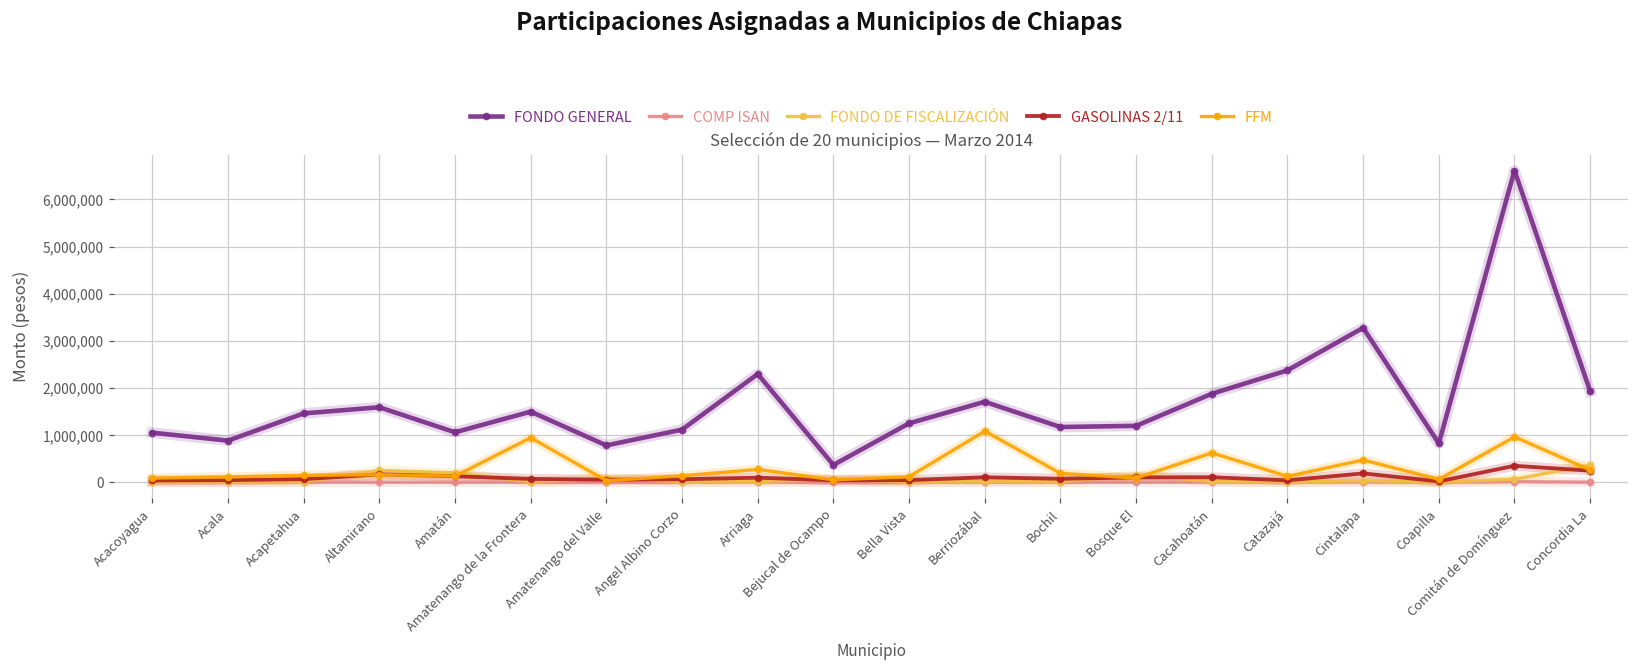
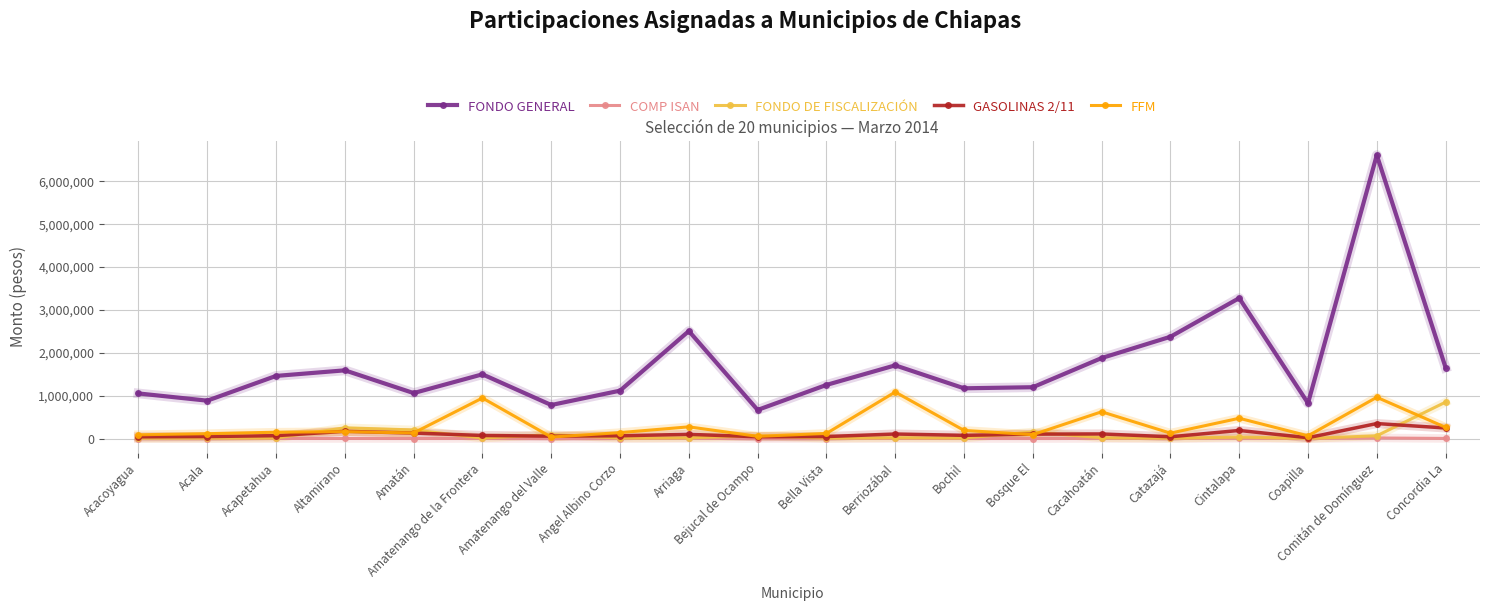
  {
    "FONDO GENERAL": {
      "Acacoyagua": "1,100,000",
      "Acala": "900,000",
      "Acapetahua": "1,500,000",
      "Altamirano": "1,600,000",
      "Amatán": "1,100,000",
      "Amatenango de la Frontera": "1,500,000",
      "Amatenango del Valle": "800,000",
      "Angel Albino Corzo": "1,100,000",
-     "Arriaga": "2,300,000",
-     "Bejucal de Ocampo": "400,000",
+     "Arriaga": "2,500,000",
+     "Bejucal de Ocampo": "700,000",
      "Bella Vista": "1,300,000",
      "Berriozábal": "1,700,000",
      "Bochil": "1,200,000",
      "Bosque El": "1,200,000",
      "Cacahoatán": "1,900,000",
      "Catazajá": "2,400,000",
      "Cintalapa": "3,300,000",
      "Coapilla": "800,000",
      "Comitán de Domínguez": "6,600,000",
-     "Concordia La": "1,900,000"
+     "Concordia La": "1,700,000"
    },
    "COMP ISAN": {
      "Altamirano": "0",
      "Amatán": "0",
      "Bosque El": "0",
      "Concordia La": "0"
    },
    "FONDO DE FISCALIZACIÓN": {
      "Altamirano": "300,000",
      "Amatán": "200,000",
-     "Concordia La": "400,000"
+     "Concordia La": "900,000"
    },
    "GASOLINAS 2/11": {
      "Arriaga": "100,000",
      "Berriozábal": "100,000",
      "Bochil": "100,000",
      "Cacahoatán": "100,000",
      "Cintalapa": "200,000",
      "Comitán de Domínguez": "400,000"
    },
    "FFM": {
      "Acala": "100,000",
      "Acapetahua": "100,000",
      "Amatenango de la Frontera": "900,000",
      "Angel Albino Corzo": "100,000",
      "Arriaga": "300,000",
      "Bella Vista": "100,000",
      "Berriozábal": "1,100,000",
      "Bochil": "200,000",
      "Cacahoatán": "600,000",
      "Catazajá": "100,000",
      "Cintalapa": "500,000",
      "Comitán de Domínguez": "1,000,000"
    }
  }
